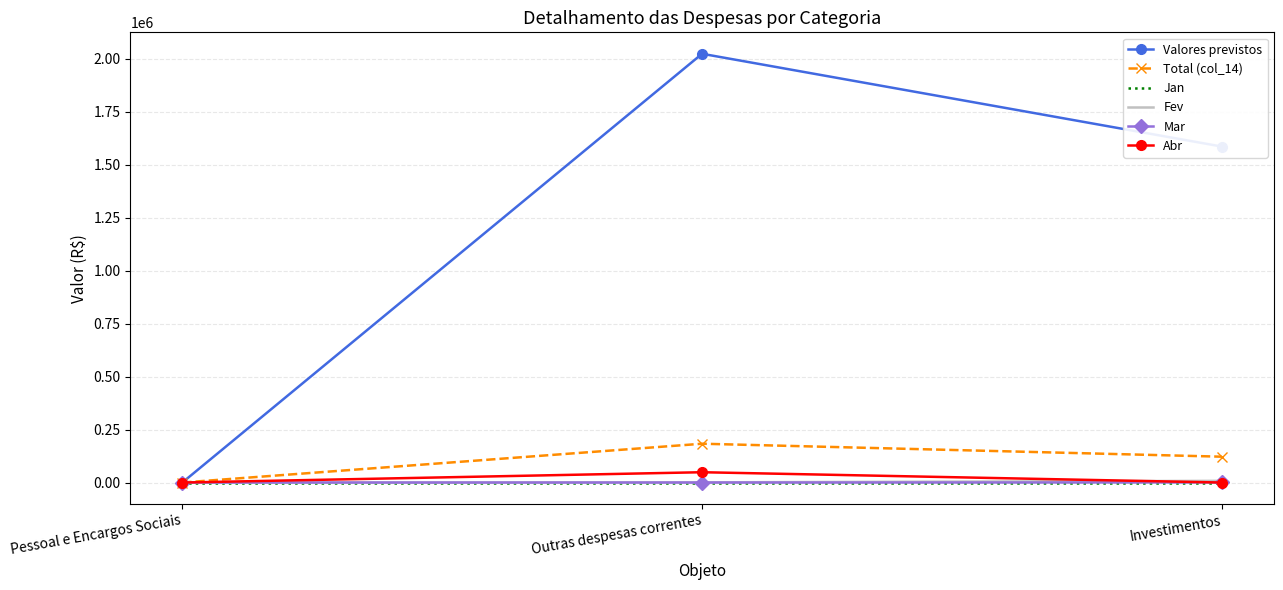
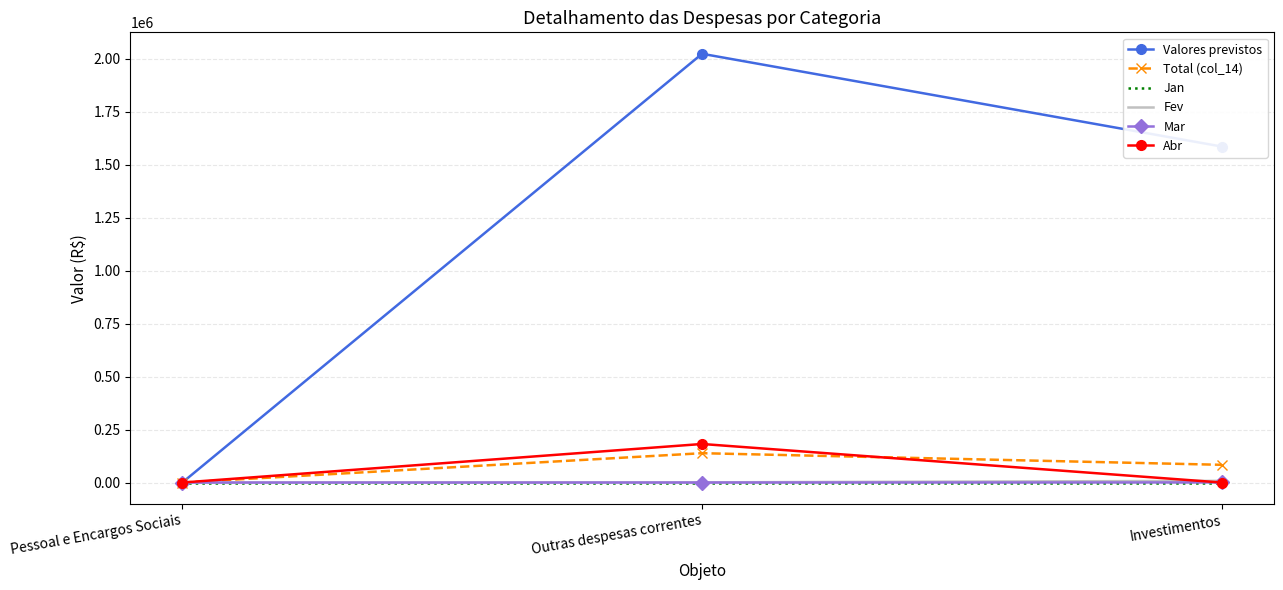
  {
    "Valores previstos": {
      "Outras despesas correntes": 2020000
    },
    "Total (col_14)": {
-     "Outras despesas correntes": 180000,
-     "Investimentos": 120000
+     "Outras despesas correntes": 140000,
+     "Investimentos": 80000
    },
    "Abr": {
-     "Outras despesas correntes": 50000
+     "Outras despesas correntes": 180000
    }
  }
